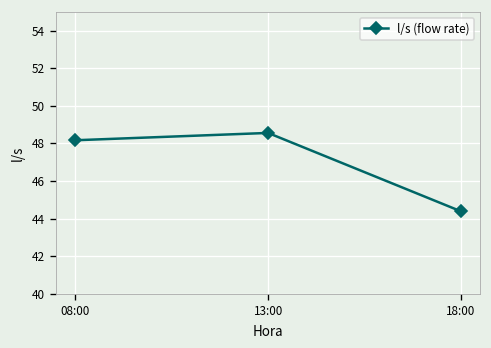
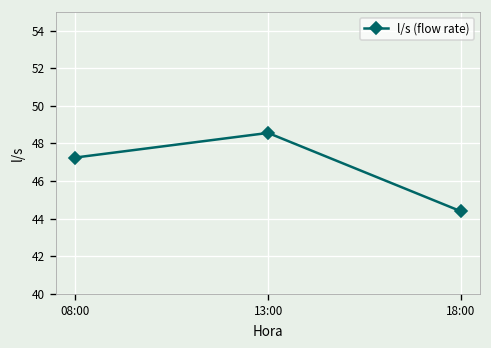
  {
-   "08:00": 48.2,
+   "08:00": 47.3,
    "13:00": 48.6,
    "18:00": 44.4
  }
